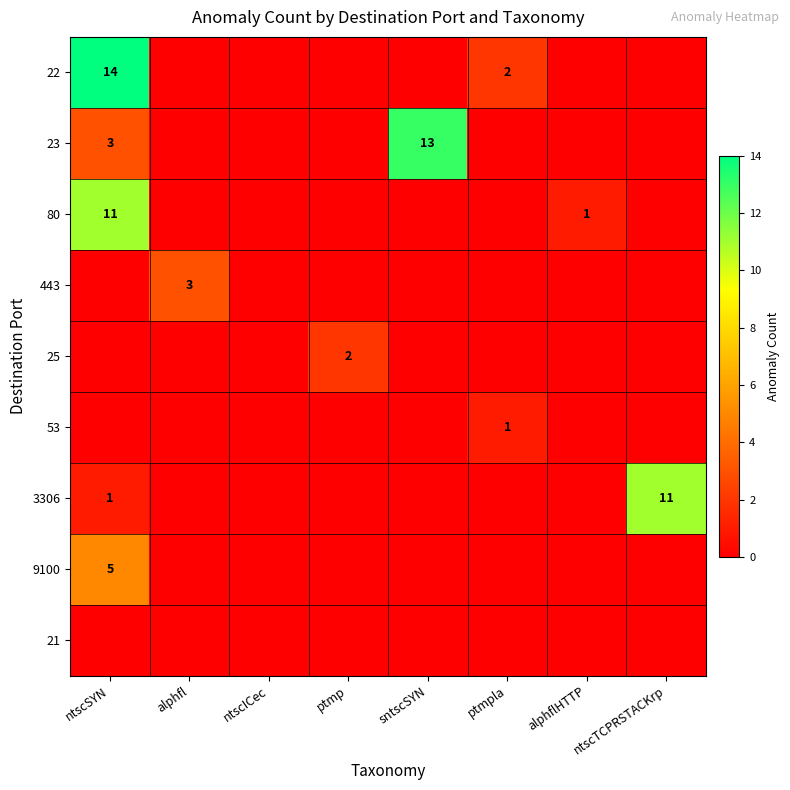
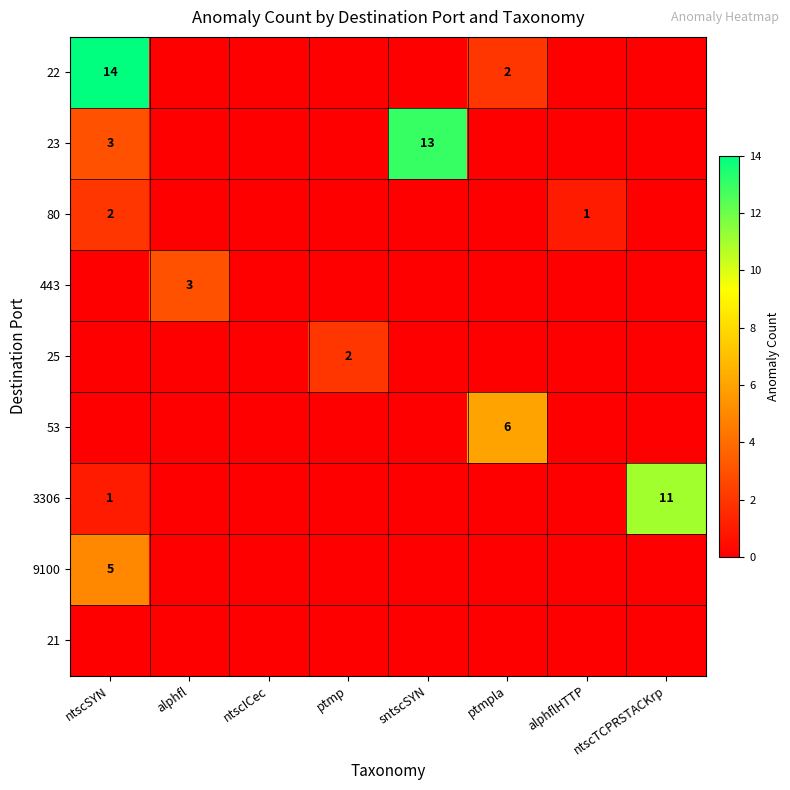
  {
    "22": {
      "ntscSYN": 14,
      "ptmpla": 2
    },
    "23": {
      "ntscSYN": 3,
      "sntscSYN": 13
    },
    "80": {
-     "ntscSYN": 11,
+     "ntscSYN": 2,
      "alphflHTTP": 1
    },
    "443": {
      "alphfl": 3
    },
    "25": {
      "ptmp": 2
    },
    "53": {
-     "ptmpla": 1
+     "ptmpla": 6
    },
    "3306": {
      "ntscSYN": 1,
      "ntscTCPRSTACKrp": 11
    },
    "9100": {
      "ntscSYN": 5
    }
  }
